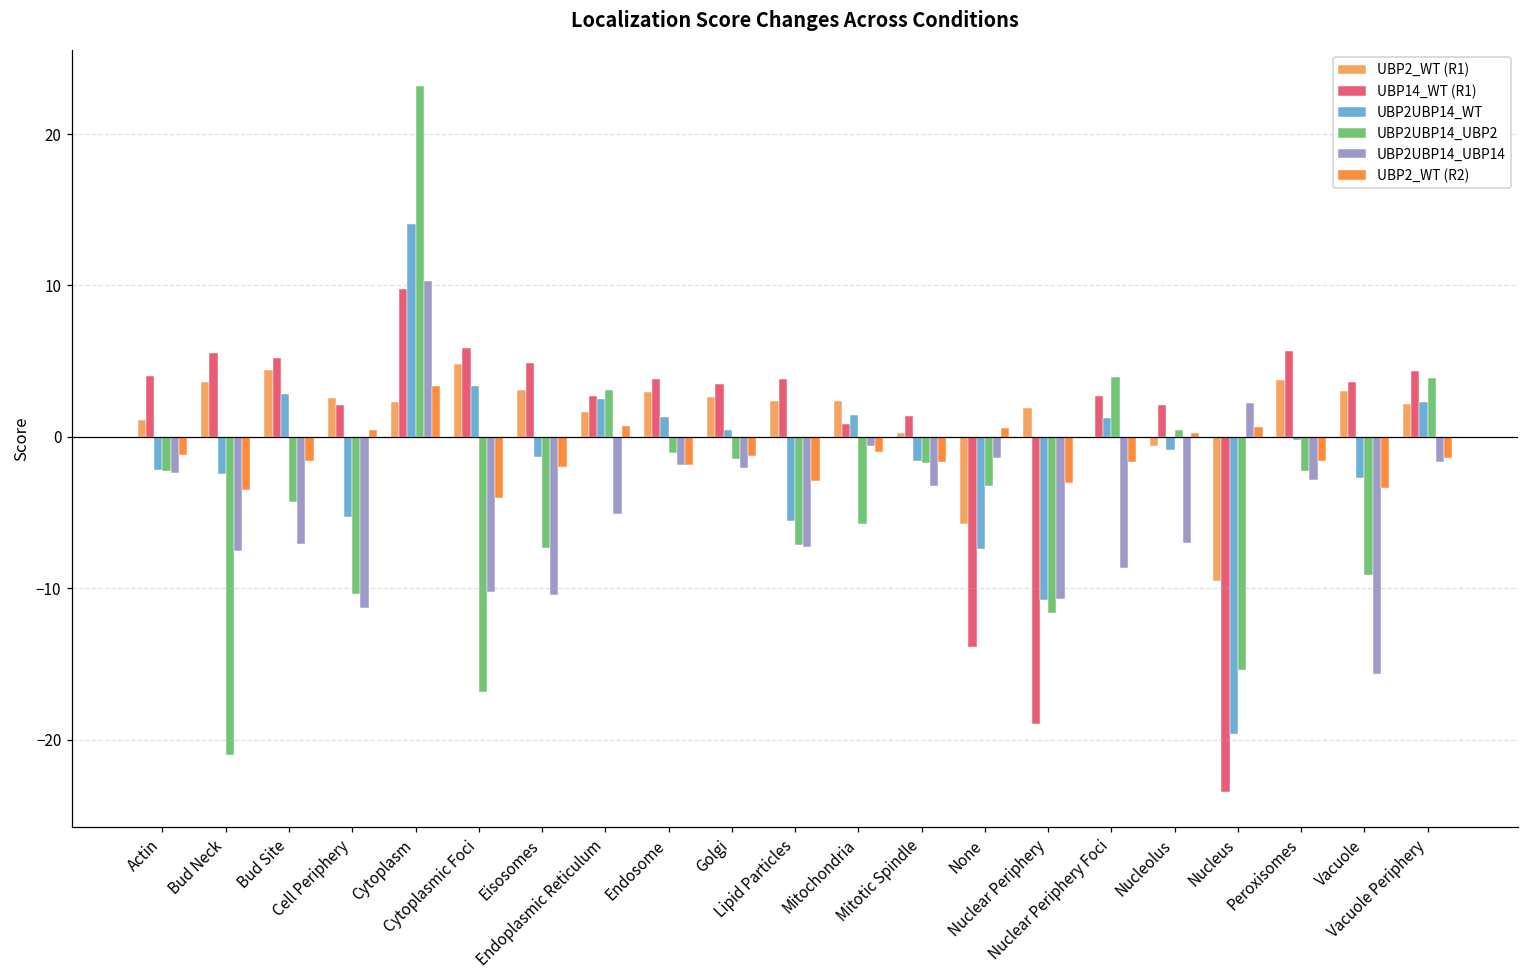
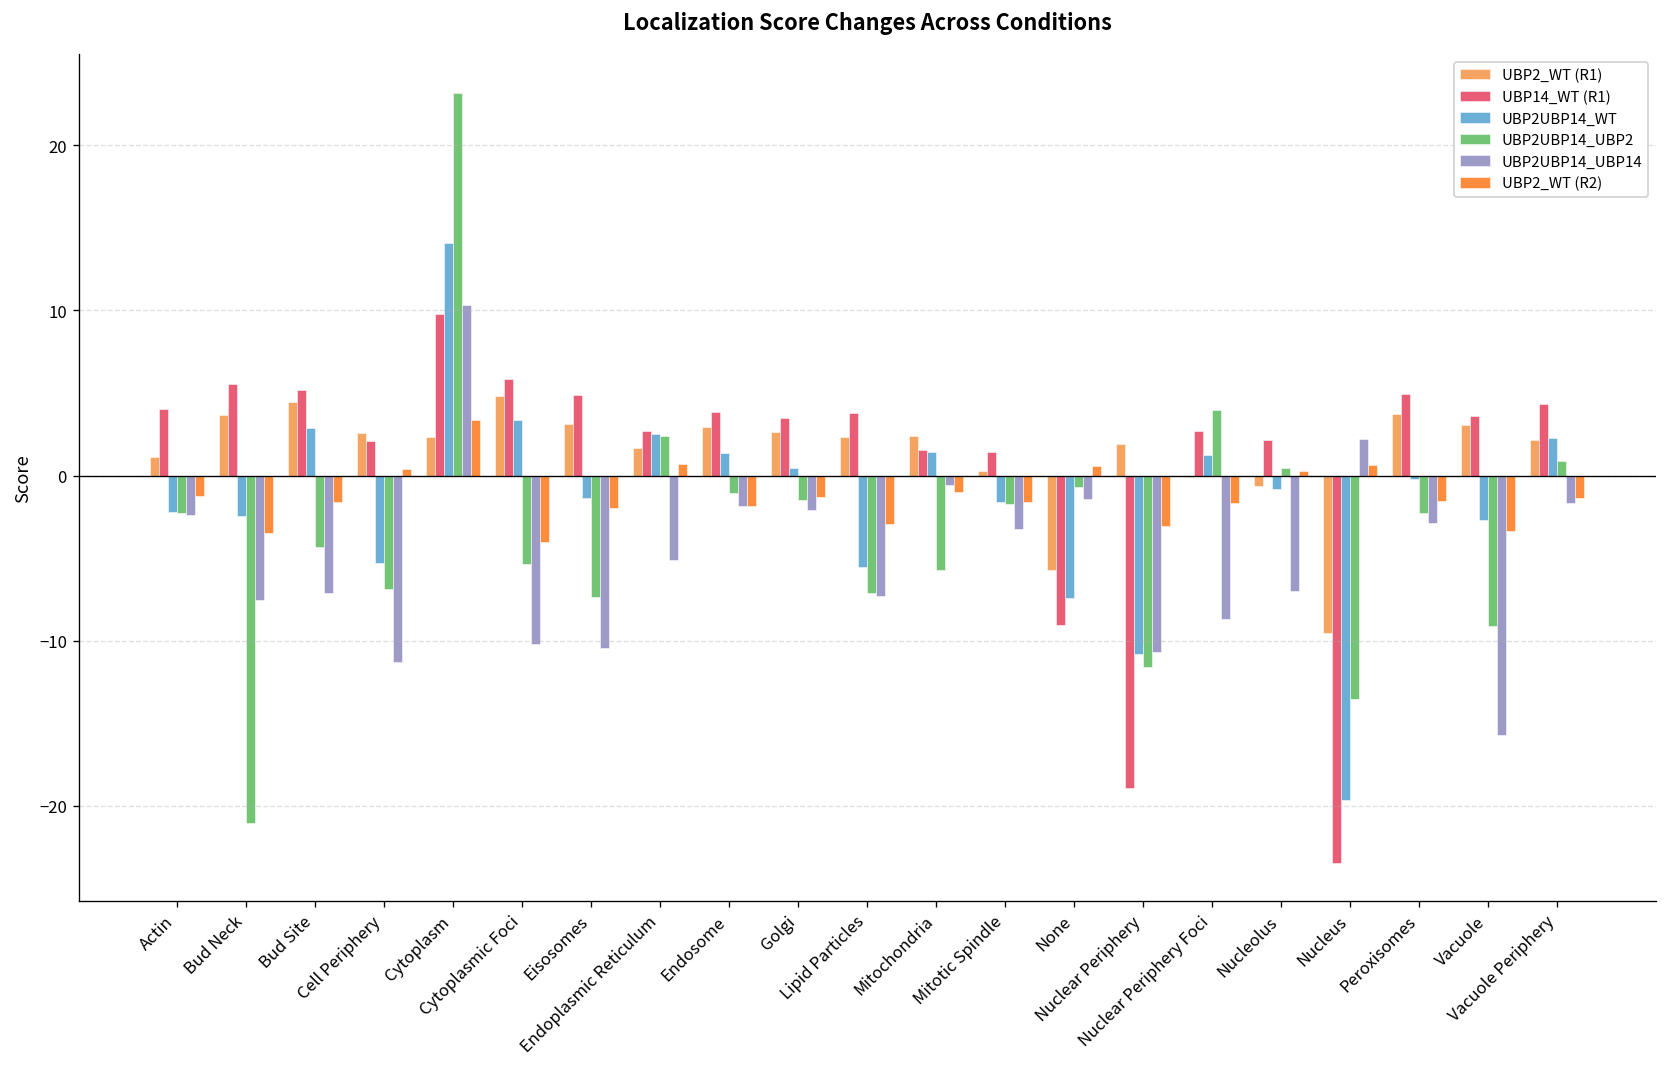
  {
    "UBP14_WT (R1)": {
      "Actin": 4.0,
      "Bud Neck": 5.5,
      "Bud Site": 5.2,
      "Cell Periphery": 2.1,
      "Cytoplasm": 9.8,
      "Cytoplasmic Foci": 5.9,
      "Eisosomes": 4.9,
      "Endoplasmic Reticulum": 2.7,
      "Endosome": 3.8,
      "Golgi": 3.5,
      "Lipid Particles": 3.8,
-     "Mitochondria": 0.8,
+     "Mitochondria": 1.6,
      "Mitotic Spindle": 1.4,
-     "None": -13.9,
+     "None": -9.1,
      "Nuclear Periphery": -18.9,
      "Nuclear Periphery Foci": 2.7,
      "Nucleolus": 2.1,
      "Nucleus": -23.4,
-     "Peroxisomes": 5.7,
+     "Peroxisomes": 4.9,
      "Vacuole": 3.6,
      "Vacuole Periphery": 4.3
    },
    "UBP2UBP14_UBP2": {
      "Actin": -2.3,
      "Bud Neck": -21.0,
      "Bud Site": -4.3,
-     "Cell Periphery": -10.4,
+     "Cell Periphery": -6.9,
      "Cytoplasm": 23.2,
-     "Cytoplasmic Foci": -16.9,
+     "Cytoplasmic Foci": -5.4,
      "Eisosomes": -7.3,
-     "Endoplasmic Reticulum": 3.1,
+     "Endoplasmic Reticulum": 2.4,
      "Endosome": -1.1,
      "Golgi": -1.5,
      "Lipid Particles": -7.1,
      "Mitochondria": -5.7,
      "Mitotic Spindle": -1.7,
-     "None": -3.2,
+     "None": -0.7,
      "Nuclear Periphery": -11.6,
      "Nuclear Periphery Foci": 4.0,
      "Nucleolus": 0.5,
-     "Nucleus": -15.4,
+     "Nucleus": -13.5,
      "Peroxisomes": -2.3,
      "Vacuole": -9.1,
-     "Vacuole Periphery": 3.9
+     "Vacuole Periphery": 0.9
    }
  }
